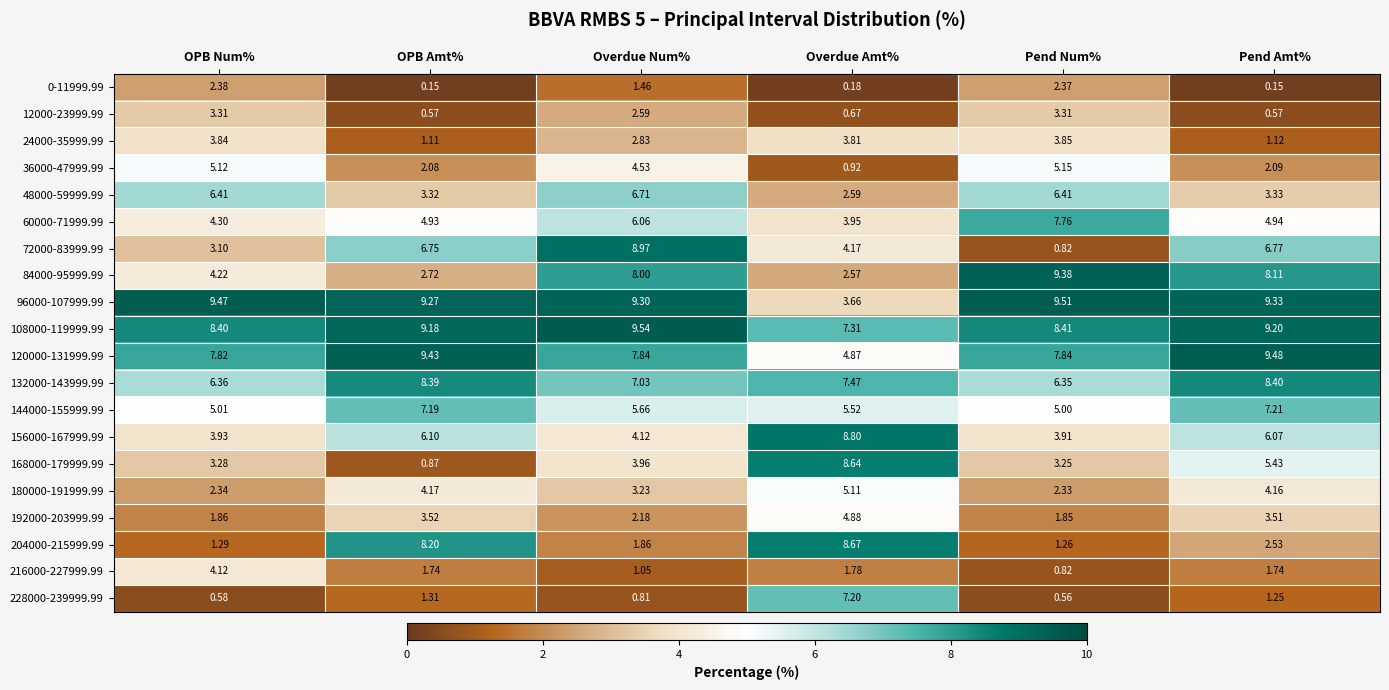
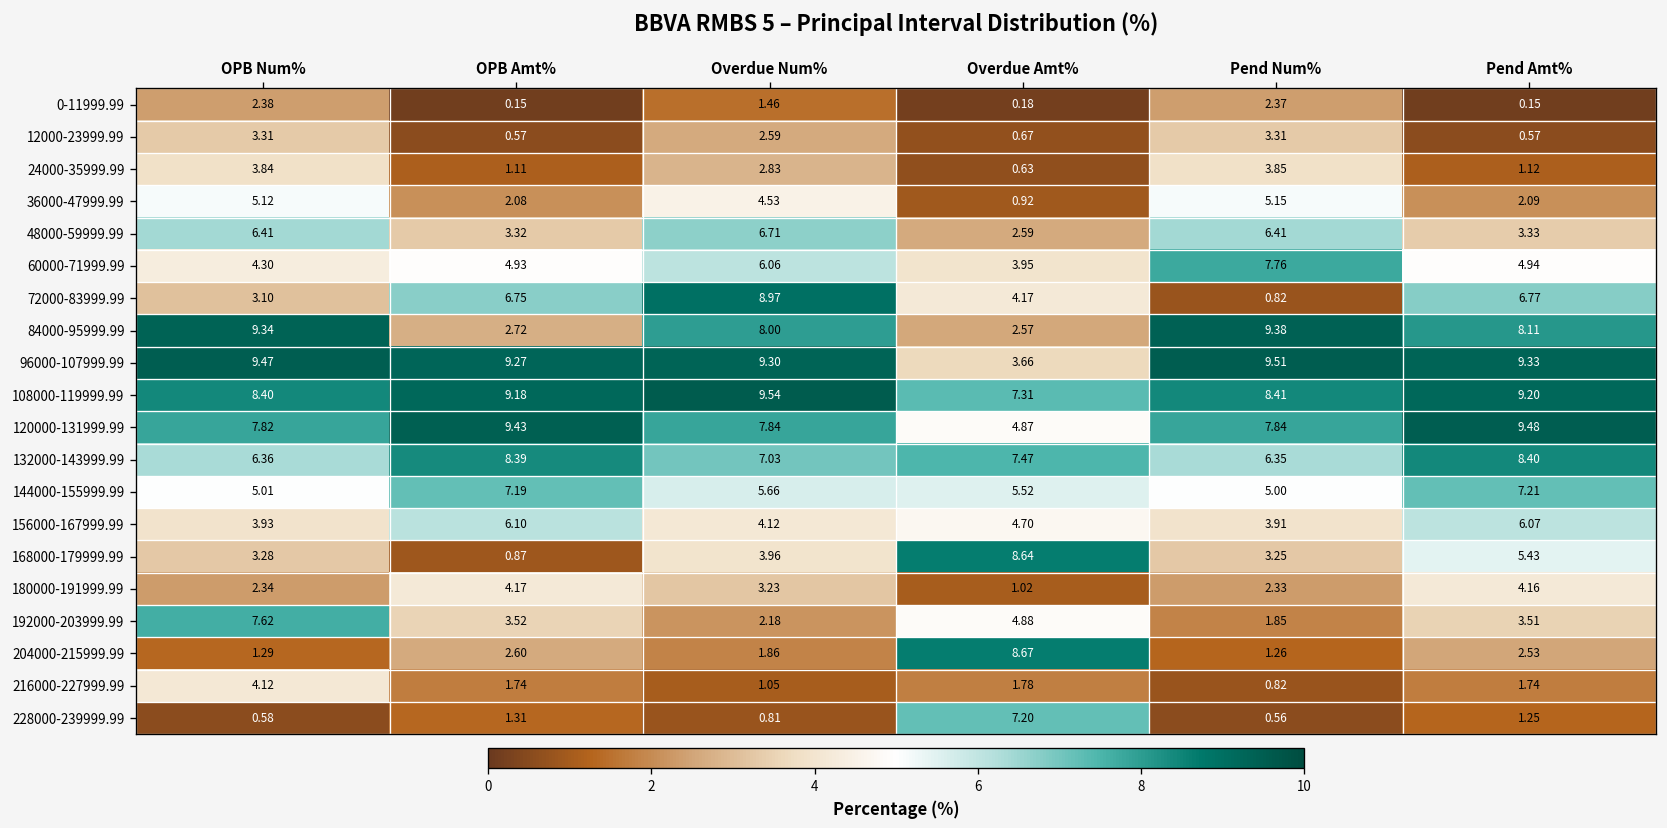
  {
    "0-11999.99": {
      "OPB Num%": 2.38,
      "OPB Amt%": 0.15,
      "Overdue Num%": 1.46,
      "Overdue Amt%": 0.18,
      "Pend Num%": 2.37,
      "Pend Amt%": 0.15
    },
    "12000-23999.99": {
      "OPB Num%": 3.31,
      "OPB Amt%": 0.57,
      "Overdue Num%": 2.59,
      "Overdue Amt%": 0.67,
      "Pend Num%": 3.31,
      "Pend Amt%": 0.57
    },
    "24000-35999.99": {
      "OPB Num%": 3.84,
      "OPB Amt%": 1.11,
      "Overdue Num%": 2.83,
-     "Overdue Amt%": 3.81,
+     "Overdue Amt%": 0.63,
      "Pend Num%": 3.85,
      "Pend Amt%": 1.12
    },
    "36000-47999.99": {
      "OPB Num%": 5.12,
      "OPB Amt%": 2.08,
      "Overdue Num%": 4.53,
      "Overdue Amt%": 0.92,
      "Pend Num%": 5.15,
      "Pend Amt%": 2.09
    },
    "48000-59999.99": {
      "OPB Num%": 6.41,
      "OPB Amt%": 3.32,
      "Overdue Num%": 6.71,
      "Overdue Amt%": 2.59,
      "Pend Num%": 6.41,
      "Pend Amt%": 3.33
    },
    "60000-71999.99": {
      "OPB Num%": 4.30,
      "OPB Amt%": 4.93,
      "Overdue Num%": 6.06,
      "Overdue Amt%": 3.95,
      "Pend Num%": 7.76,
      "Pend Amt%": 4.94
    },
    "72000-83999.99": {
      "OPB Num%": 3.10,
      "OPB Amt%": 6.75,
      "Overdue Num%": 8.97,
      "Overdue Amt%": 4.17,
      "Pend Num%": 0.82,
      "Pend Amt%": 6.77
    },
    "84000-95999.99": {
-     "OPB Num%": 4.22,
+     "OPB Num%": 9.34,
      "OPB Amt%": 2.72,
      "Overdue Num%": 8.00,
      "Overdue Amt%": 2.57,
      "Pend Num%": 9.38,
      "Pend Amt%": 8.11
    },
    "96000-107999.99": {
      "OPB Num%": 9.47,
      "OPB Amt%": 9.27,
      "Overdue Num%": 9.30,
      "Overdue Amt%": 3.66,
      "Pend Num%": 9.51,
      "Pend Amt%": 9.33
    },
    "108000-119999.99": {
      "OPB Num%": 8.40,
      "OPB Amt%": 9.18,
      "Overdue Num%": 9.54,
      "Overdue Amt%": 7.31,
      "Pend Num%": 8.41,
      "Pend Amt%": 9.20
    },
    "120000-131999.99": {
      "OPB Num%": 7.82,
      "OPB Amt%": 9.43,
      "Overdue Num%": 7.84,
      "Overdue Amt%": 4.87,
      "Pend Num%": 7.84,
      "Pend Amt%": 9.48
    },
    "132000-143999.99": {
      "OPB Num%": 6.36,
      "OPB Amt%": 8.39,
      "Overdue Num%": 7.03,
      "Overdue Amt%": 7.47,
      "Pend Num%": 6.35,
      "Pend Amt%": 8.40
    },
    "144000-155999.99": {
      "OPB Num%": 5.01,
      "OPB Amt%": 7.19,
      "Overdue Num%": 5.66,
      "Overdue Amt%": 5.52,
      "Pend Num%": 5.00,
      "Pend Amt%": 7.21
    },
    "156000-167999.99": {
      "OPB Num%": 3.93,
      "OPB Amt%": 6.10,
      "Overdue Num%": 4.12,
-     "Overdue Amt%": 8.80,
+     "Overdue Amt%": 4.70,
      "Pend Num%": 3.91,
      "Pend Amt%": 6.07
    },
    "168000-179999.99": {
      "OPB Num%": 3.28,
      "OPB Amt%": 0.87,
      "Overdue Num%": 3.96,
      "Overdue Amt%": 8.64,
      "Pend Num%": 3.25,
      "Pend Amt%": 5.43
    },
    "180000-191999.99": {
      "OPB Num%": 2.34,
      "OPB Amt%": 4.17,
      "Overdue Num%": 3.23,
-     "Overdue Amt%": 5.11,
+     "Overdue Amt%": 1.02,
      "Pend Num%": 2.33,
      "Pend Amt%": 4.16
    },
    "192000-203999.99": {
-     "OPB Num%": 1.86,
+     "OPB Num%": 7.62,
      "OPB Amt%": 3.52,
      "Overdue Num%": 2.18,
      "Overdue Amt%": 4.88,
      "Pend Num%": 1.85,
      "Pend Amt%": 3.51
    },
    "204000-215999.99": {
      "OPB Num%": 1.29,
-     "OPB Amt%": 8.20,
+     "OPB Amt%": 2.60,
      "Overdue Num%": 1.86,
      "Overdue Amt%": 8.67,
      "Pend Num%": 1.26,
      "Pend Amt%": 2.53
    },
    "216000-227999.99": {
      "OPB Num%": 4.12,
      "OPB Amt%": 1.74,
      "Overdue Num%": 1.05,
      "Overdue Amt%": 1.78,
      "Pend Num%": 0.82,
      "Pend Amt%": 1.74
    },
    "228000-239999.99": {
      "OPB Num%": 0.58,
      "OPB Amt%": 1.31,
      "Overdue Num%": 0.81,
      "Overdue Amt%": 7.20,
      "Pend Num%": 0.56,
      "Pend Amt%": 1.25
    }
  }
